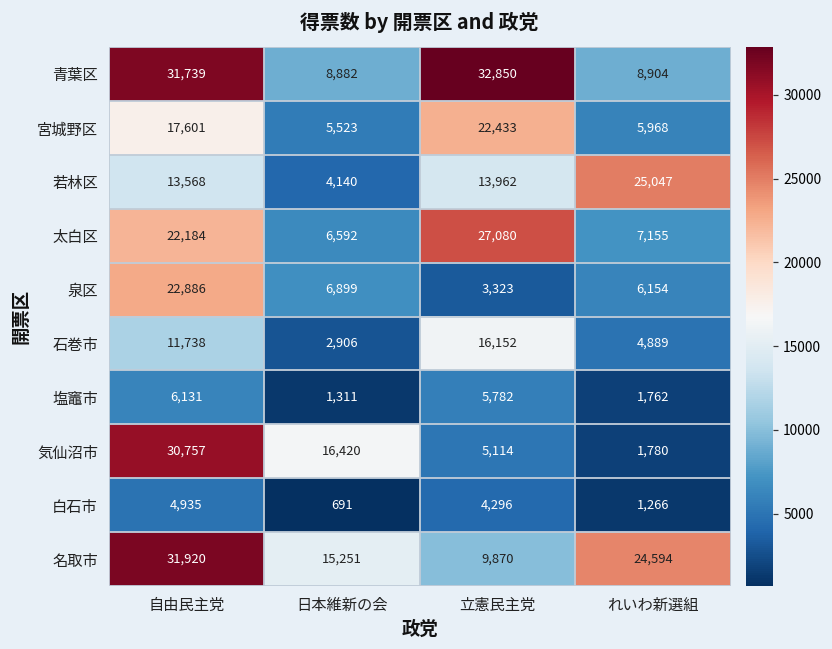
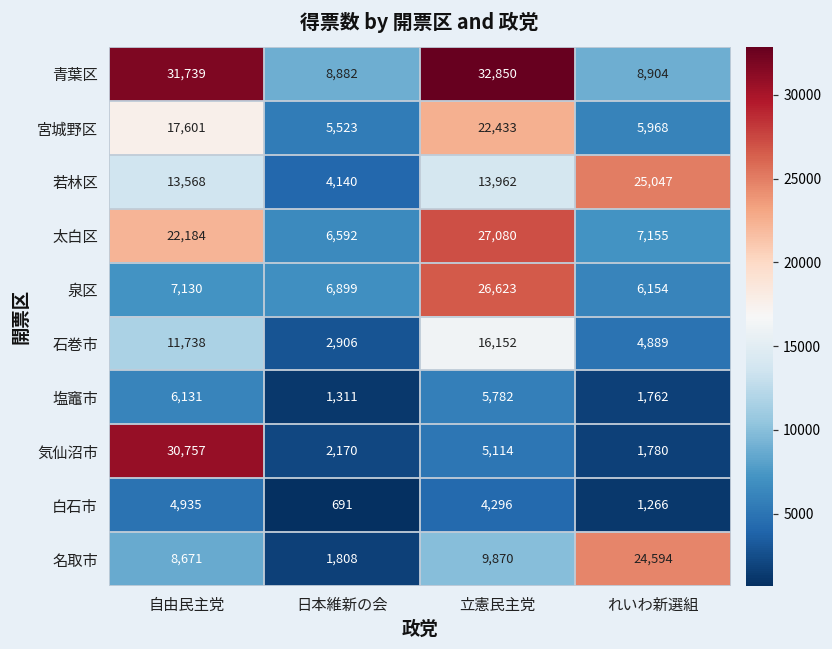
  {
    "青葉区": {
      "自由民主党": "31,739",
      "日本維新の会": "8,882",
      "立憲民主党": "32,850",
      "れいわ新選組": "8,904"
    },
    "宮城野区": {
      "自由民主党": "17,601",
      "日本維新の会": "5,523",
      "立憲民主党": "22,433",
      "れいわ新選組": "5,968"
    },
    "若林区": {
      "自由民主党": "13,568",
      "日本維新の会": "4,140",
      "立憲民主党": "13,962",
      "れいわ新選組": "25,047"
    },
    "太白区": {
      "自由民主党": "22,184",
      "日本維新の会": "6,592",
      "立憲民主党": "27,080",
      "れいわ新選組": "7,155"
    },
    "泉区": {
-     "自由民主党": "22,886",
+     "自由民主党": "7,130",
      "日本維新の会": "6,899",
-     "立憲民主党": "3,323",
+     "立憲民主党": "26,623",
      "れいわ新選組": "6,154"
    },
    "石巻市": {
      "自由民主党": "11,738",
      "日本維新の会": "2,906",
      "立憲民主党": "16,152",
      "れいわ新選組": "4,889"
    },
    "塩竈市": {
      "自由民主党": "6,131",
      "日本維新の会": "1,311",
      "立憲民主党": "5,782",
      "れいわ新選組": "1,762"
    },
    "気仙沼市": {
      "自由民主党": "30,757",
-     "日本維新の会": "16,420",
+     "日本維新の会": "2,170",
      "立憲民主党": "5,114",
      "れいわ新選組": "1,780"
    },
    "白石市": {
      "自由民主党": "4,935",
      "日本維新の会": "691",
      "立憲民主党": "4,296",
      "れいわ新選組": "1,266"
    },
    "名取市": {
-     "自由民主党": "31,920",
-     "日本維新の会": "15,251",
+     "自由民主党": "8,671",
+     "日本維新の会": "1,808",
      "立憲民主党": "9,870",
      "れいわ新選組": "24,594"
    }
  }
